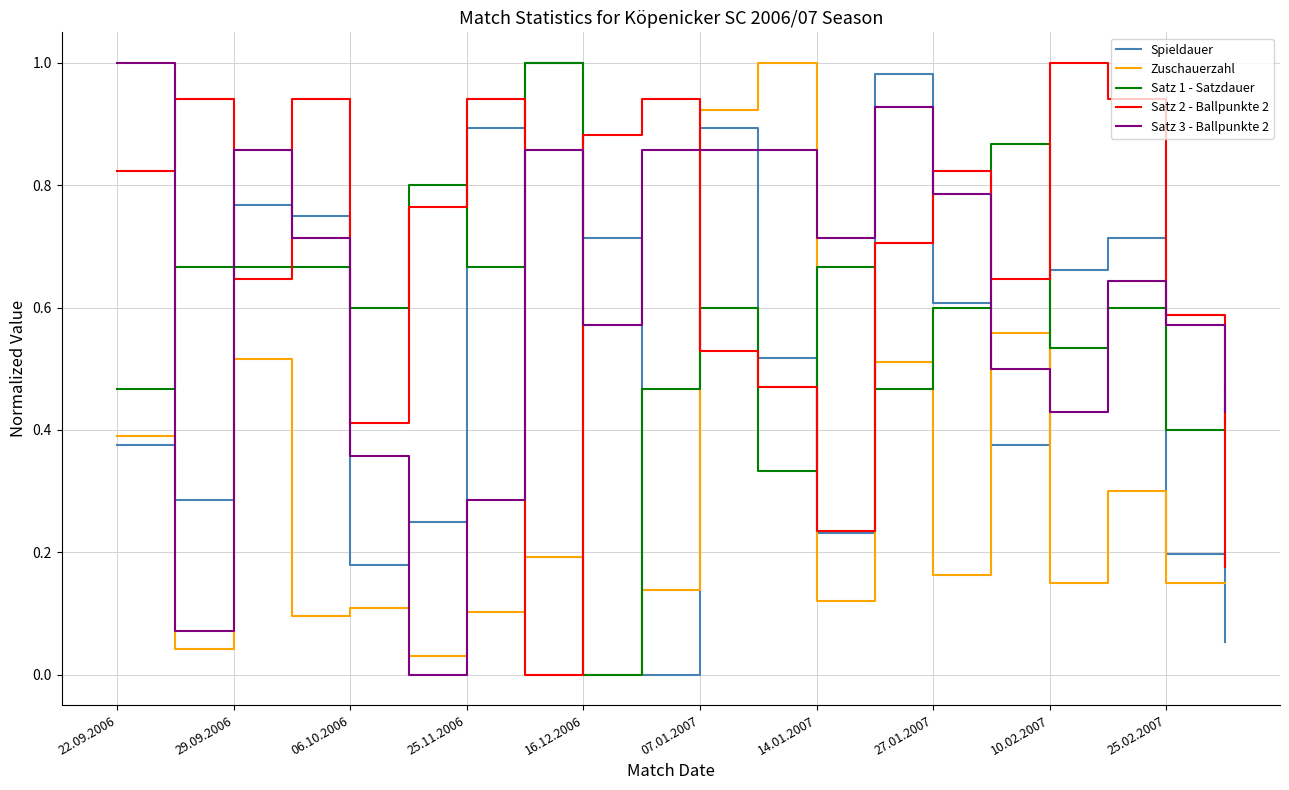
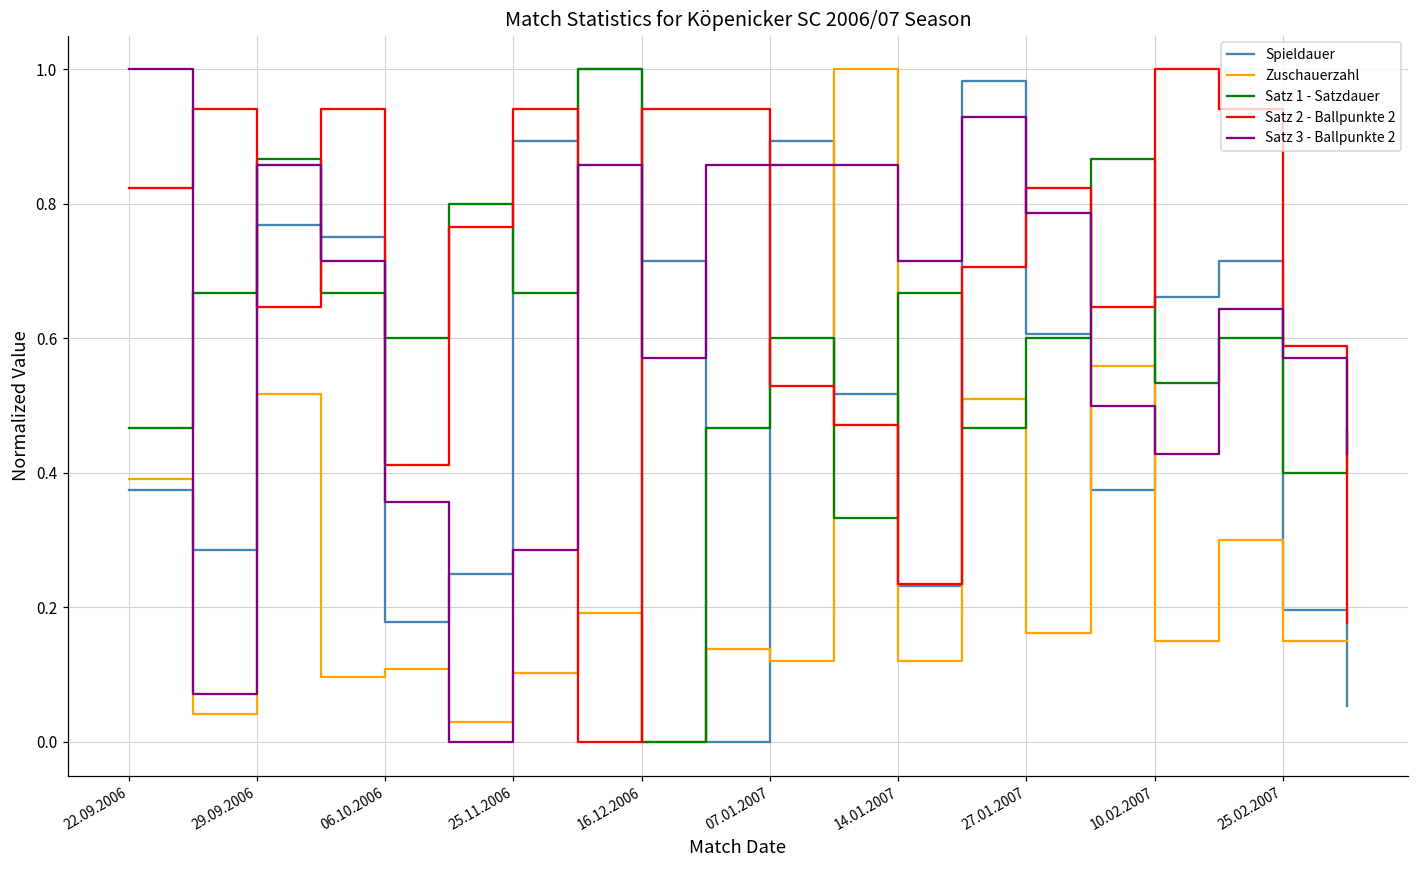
  {
    "Spieldauer": {
      "22.09.2006": 0.38,
      "29.09.2006": 0.77,
      "06.10.2006": 0.18,
      "25.11.2006": 0.89,
      "16.12.2006": 0.71,
      "07.01.2007": 0.89,
      "27.01.2007": 0.61,
      "10.02.2007": 0.66,
      "25.02.2007": 0.20
    },
    "Zuschauerzahl": {
      "22.09.2006": 0.39,
      "29.09.2006": 0.52,
      "06.10.2006": 0.11,
      "25.11.2006": 0.10,
-     "07.01.2007": 0.92,
+     "07.01.2007": 0.12,
      "14.01.2007": 0.12,
      "27.01.2007": 0.16,
      "10.02.2007": 0.15,
      "25.02.2007": 0.15
    },
    "Satz 1 - Satzdauer": {
      "22.09.2006": 0.47,
-     "29.09.2006": 0.67,
+     "29.09.2006": 0.87,
      "06.10.2006": 0.60,
      "25.11.2006": 0.67,
      "07.01.2007": 0.60,
      "14.01.2007": 0.67,
      "27.01.2007": 0.60,
      "10.02.2007": 0.53,
      "25.02.2007": 0.40
    },
    "Satz 2 - Ballpunkte 2": {
      "22.09.2006": 0.82,
      "29.09.2006": 0.65,
      "06.10.2006": 0.41,
      "25.11.2006": 0.94,
-     "16.12.2006": 0.88,
+     "16.12.2006": 0.94,
      "07.01.2007": 0.53,
      "27.01.2007": 0.82,
      "10.02.2007": 1.00,
      "25.02.2007": 0.59
    },
    "Satz 3 - Ballpunkte 2": {
      "22.09.2006": 1.00,
      "29.09.2006": 0.86,
      "06.10.2006": 0.36,
      "25.11.2006": 0.29,
      "16.12.2006": 0.57,
      "07.01.2007": 0.86,
      "14.01.2007": 0.71,
      "27.01.2007": 0.79,
      "10.02.2007": 0.43,
      "25.02.2007": 0.57
    }
  }
